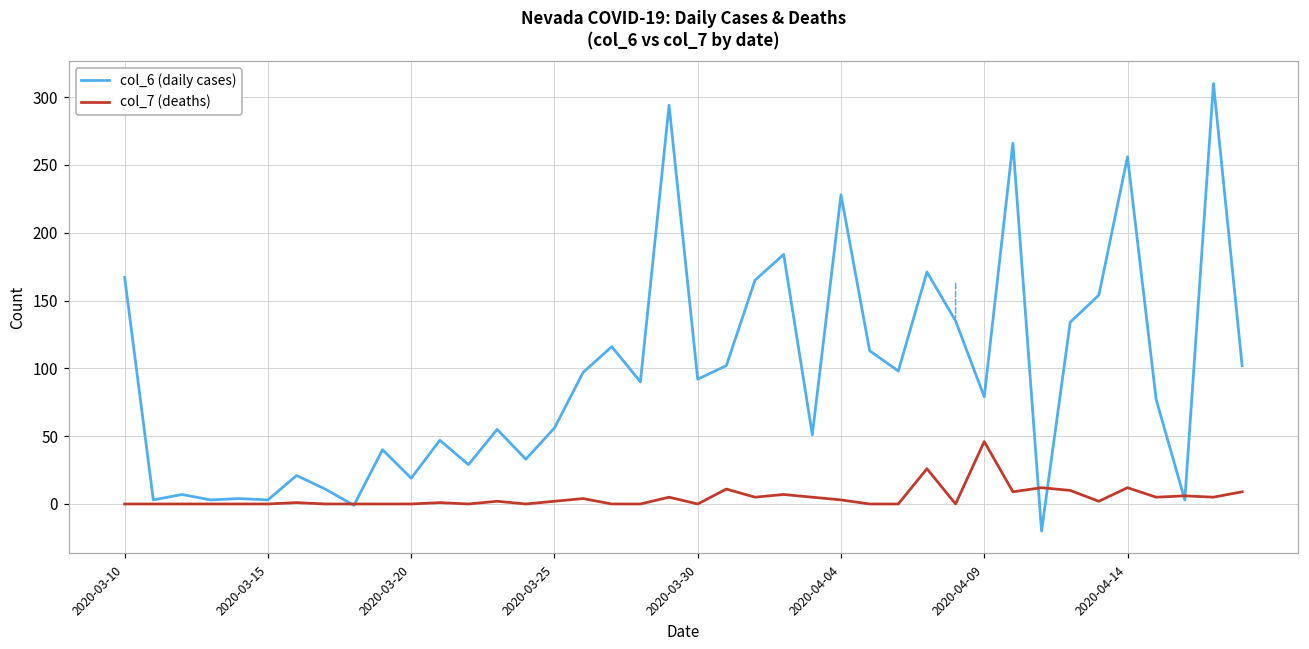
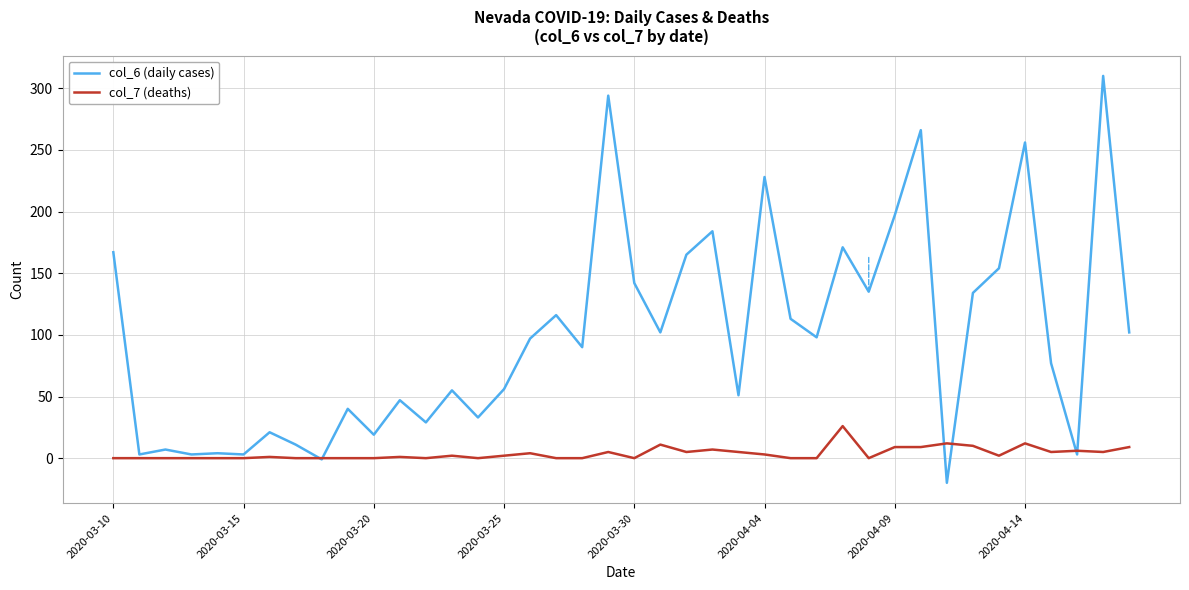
  {
    "col_6 (daily cases)": {
      "2020-03-10": 167,
      "2020-03-15": 3,
      "2020-03-20": 19,
      "2020-03-25": 56,
-     "2020-03-30": 92,
+     "2020-03-30": 142,
      "2020-04-04": 228,
-     "2020-04-09": 79,
+     "2020-04-09": 197,
      "2020-04-14": 256
    },
    "col_7 (deaths)": {
      "2020-03-10": 0,
      "2020-03-15": 0,
      "2020-03-20": 0,
      "2020-03-25": 2,
      "2020-03-30": 0,
      "2020-04-04": 3,
-     "2020-04-09": 46,
+     "2020-04-09": 9,
      "2020-04-14": 12
    }
  }
